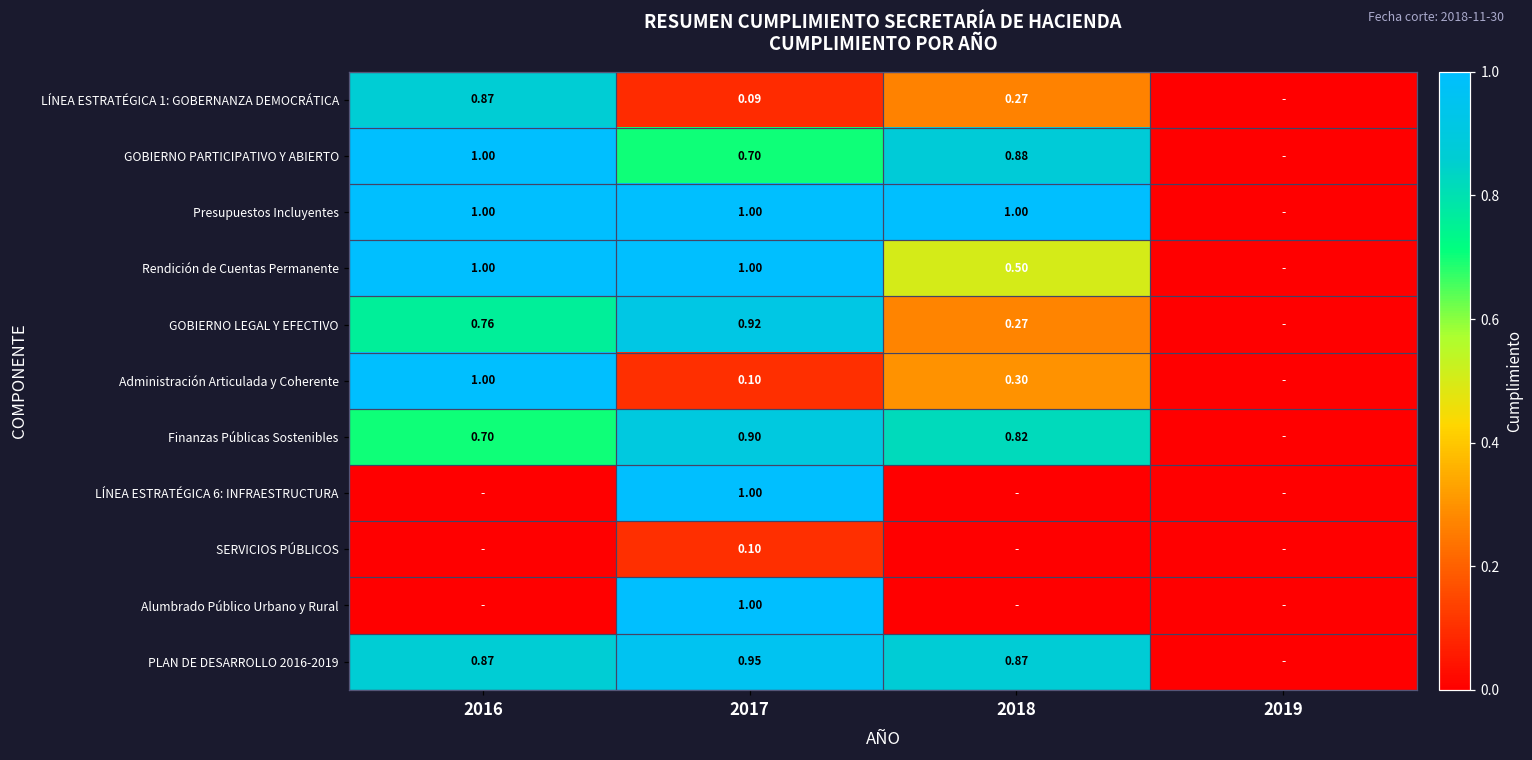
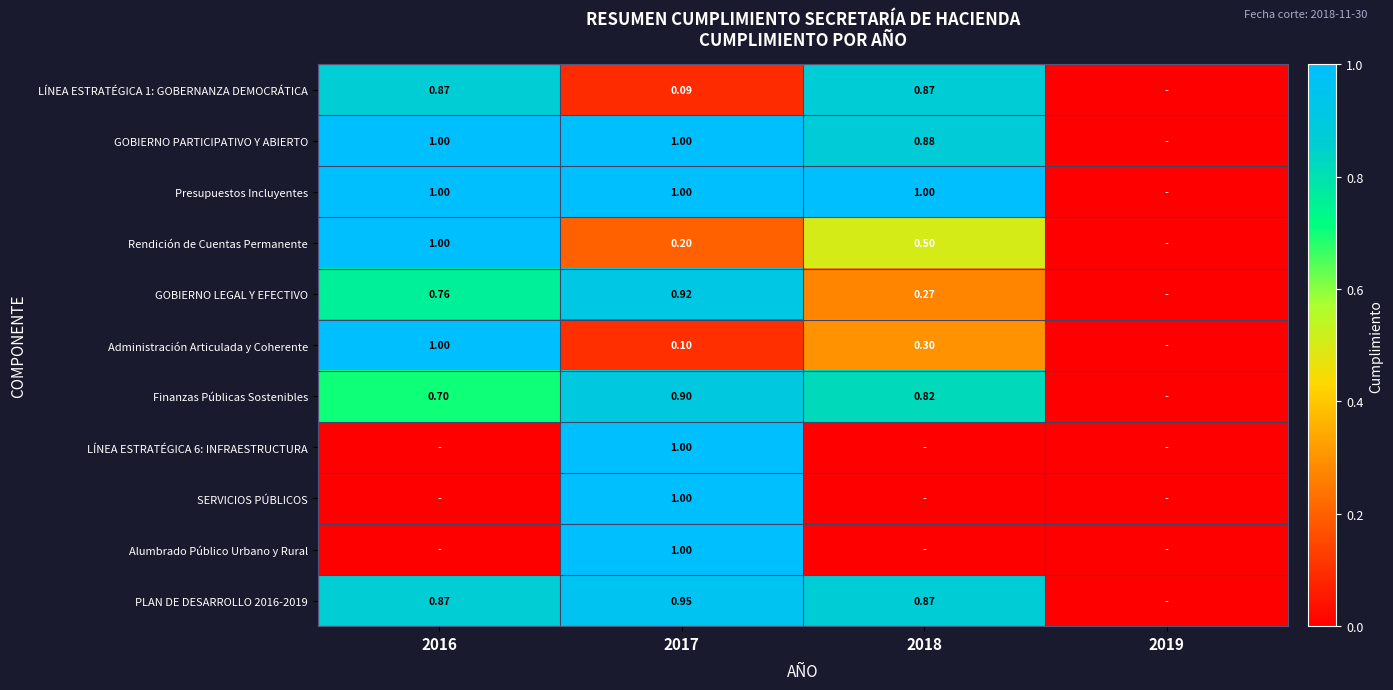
  {
    "LÍNEA ESTRATÉGICA 1: GOBERNANZA DEMOCRÁTICA": {
      "2016": 0.87,
      "2017": 0.09,
-     "2018": 0.27
+     "2018": 0.87
    },
    "GOBIERNO PARTICIPATIVO Y ABIERTO": {
      "2016": 1.00,
-     "2017": 0.70,
+     "2017": 1.00,
      "2018": 0.88
    },
    "Presupuestos Incluyentes": {
      "2016": 1.00,
      "2017": 1.00,
      "2018": 1.00
    },
    "Rendición de Cuentas Permanente": {
      "2016": 1.00,
-     "2017": 1.00,
+     "2017": 0.20,
      "2018": 0.50
    },
    "GOBIERNO LEGAL Y EFECTIVO": {
      "2016": 0.76,
      "2017": 0.92,
      "2018": 0.27
    },
    "Administración Articulada y Coherente": {
      "2016": 1.00,
      "2017": 0.10,
      "2018": 0.30
    },
    "Finanzas Públicas Sostenibles": {
      "2016": 0.70,
      "2017": 0.90,
      "2018": 0.82
    },
    "LÍNEA ESTRATÉGICA 6: INFRAESTRUCTURA": {
      "2017": 1.00
    },
    "SERVICIOS PÚBLICOS": {
-     "2017": 0.10
+     "2017": 1.00
    },
    "Alumbrado Público Urbano y Rural": {
      "2017": 1.00
    },
    "PLAN DE DESARROLLO 2016-2019": {
      "2016": 0.87,
      "2017": 0.95,
      "2018": 0.87
    }
  }
